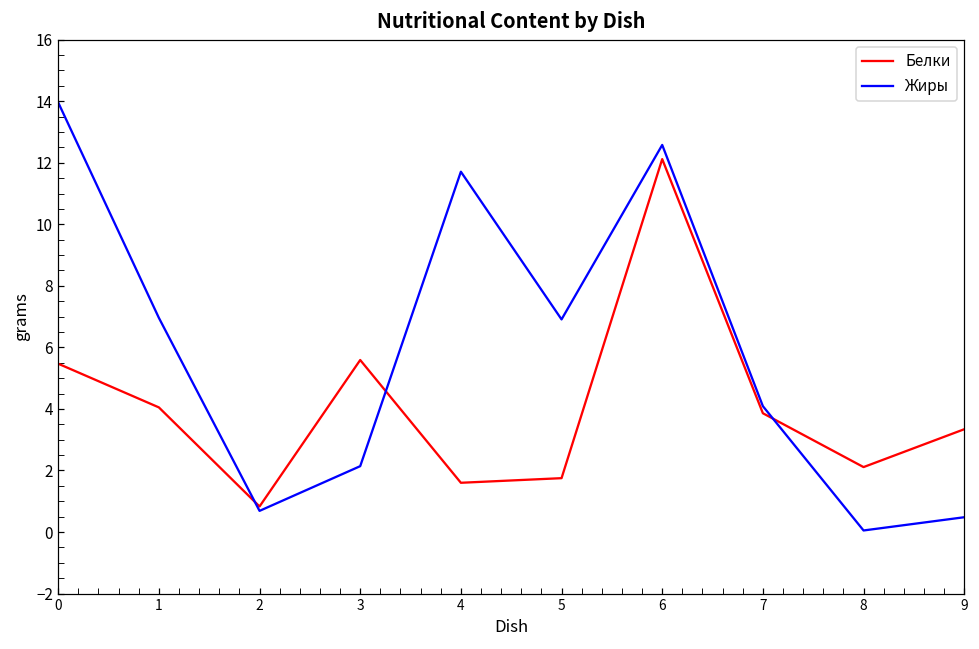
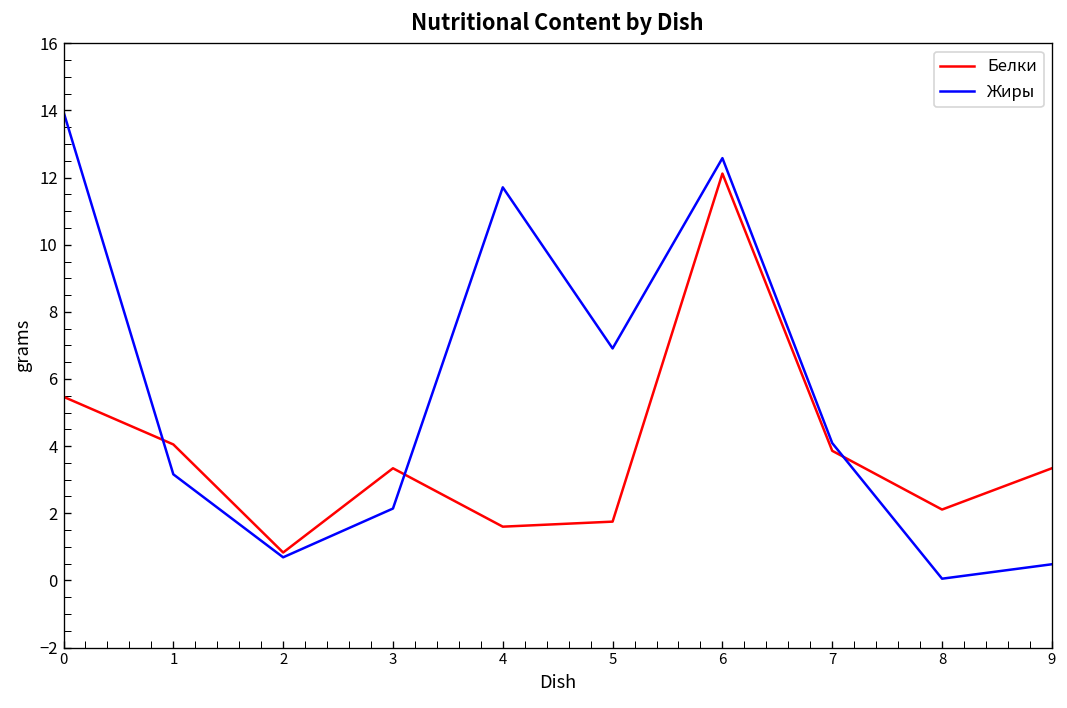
  {
    "Белки": {
      "0": 5.5,
      "1": 4.1,
      "2": 0.8,
-     "3": 5.6,
+     "3": 3.3,
      "4": 1.6,
      "5": 1.8,
      "6": 12.1,
      "7": 3.9,
      "8": 2.1,
      "9": 3.3
    },
    "Жиры": {
      "0": 14.0,
-     "1": 7.0,
+     "1": 3.2,
      "2": 0.7,
      "3": 2.1,
      "4": 11.7,
      "5": 6.9,
      "6": 12.6,
      "7": 4.1,
      "8": 0.1,
      "9": 0.5
    }
  }
